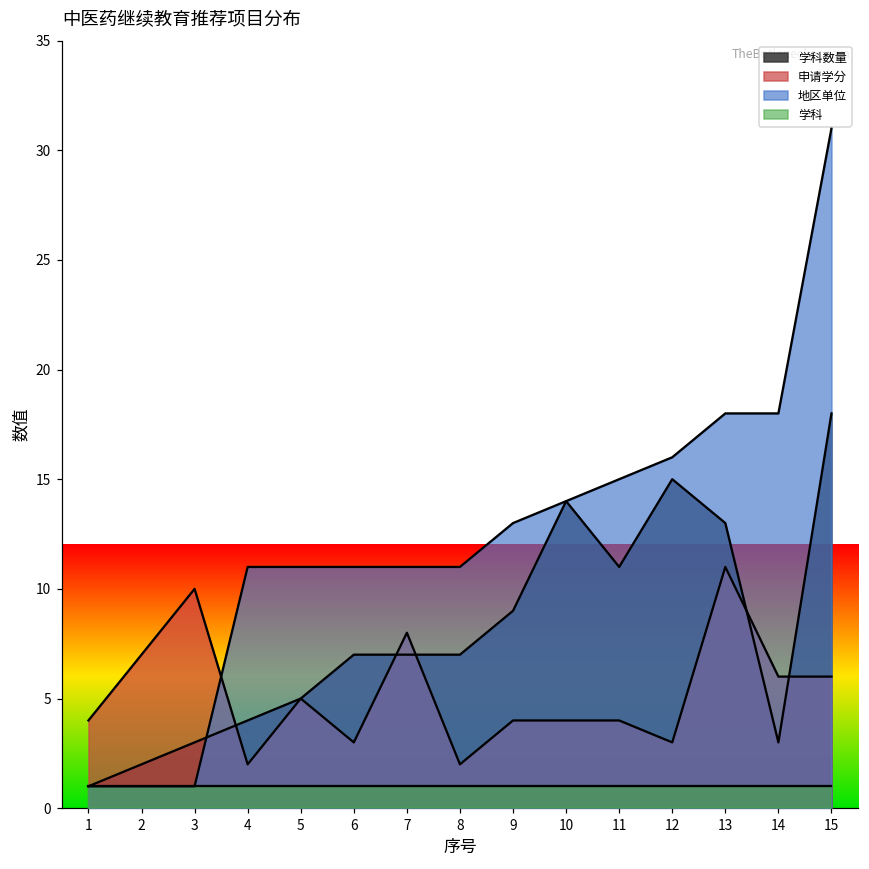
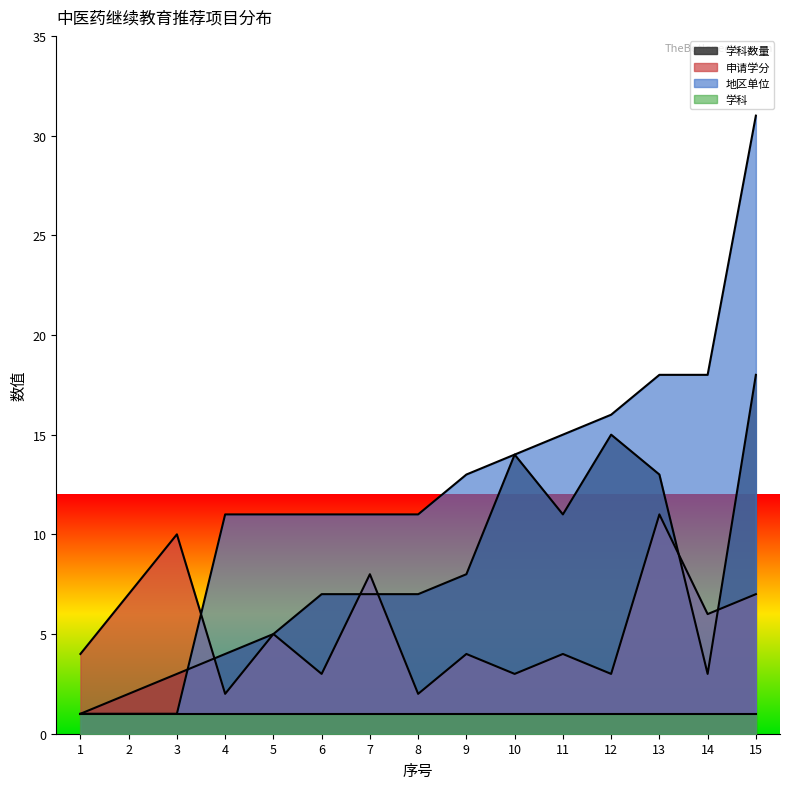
  {
    "学科数量": {
      "2": 2,
      "3": 3,
      "4": 4,
      "6": 7,
      "7": 7,
      "8": 7,
-     "9": 9,
+     "9": 8,
      "11": 11,
      "12": 15,
      "13": 13,
      "14": 3,
      "15": 18
    },
    "申请学分": {
      "1": 4,
      "2": 7,
      "3": 10,
      "4": 2,
      "6": 3,
      "7": 8,
      "8": 2,
      "9": 4,
-     "10": 4,
+     "10": 3,
      "11": 4,
      "12": 3,
      "13": 11,
      "14": 6,
-     "15": 6
+     "15": 7
    },
    "地区单位": {
      "4": 11,
      "5": 11,
      "6": 11,
      "7": 11,
      "8": 11,
      "9": 13,
      "11": 15,
      "12": 16,
      "13": 18,
      "14": 18,
      "15": 31
    },
    "学科": {
      "4": 1,
      "5": 1,
      "6": 1,
      "7": 1,
      "8": 1,
      "9": 1,
      "10": 1,
      "11": 1,
      "12": 1,
      "13": 1,
      "14": 1,
      "15": 1
    }
  }
